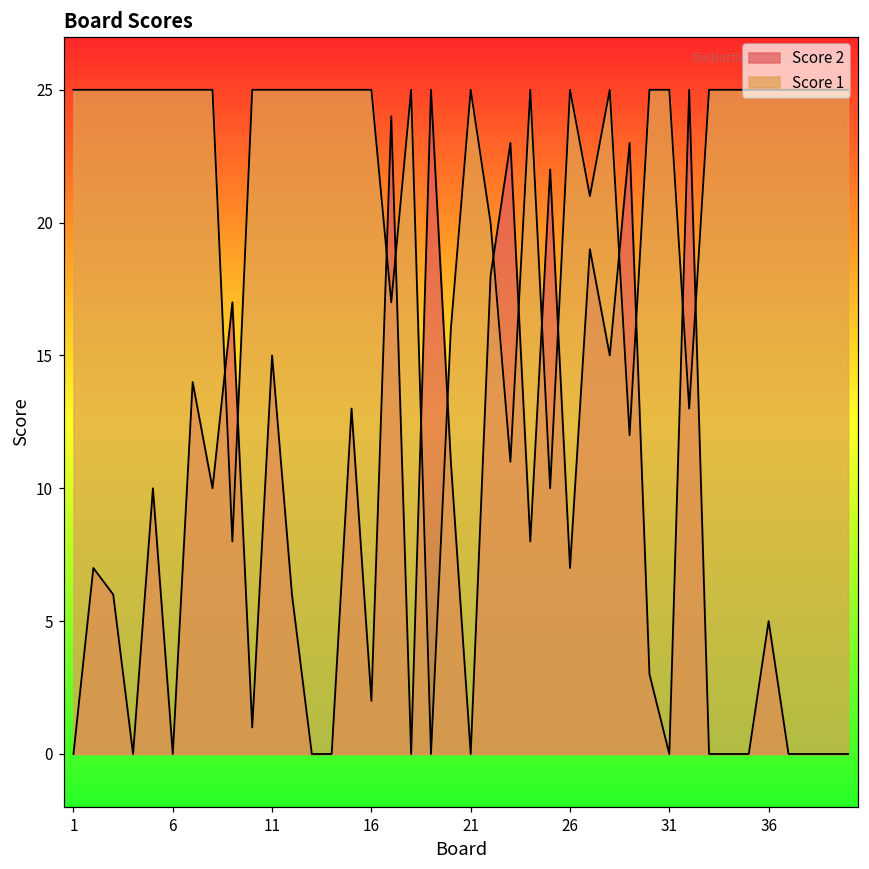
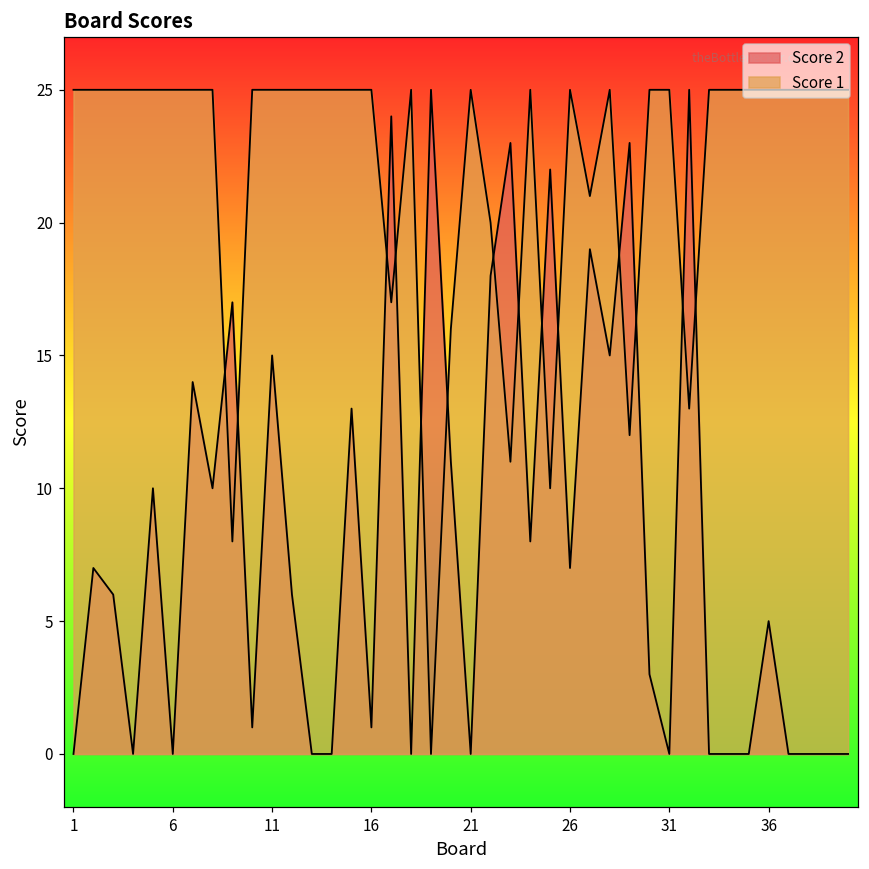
  {
    "Score 2": {
      "1": 0,
      "6": 0,
      "11": 15,
-     "16": 2,
+     "16": 1,
      "21": 0,
      "26": 7,
      "31": 0,
      "36": 5
    },
    "Score 1": {
      "1": 25,
      "6": 25,
      "11": 25,
      "16": 25,
      "21": 25,
      "26": 25,
      "31": 25
    }
  }
